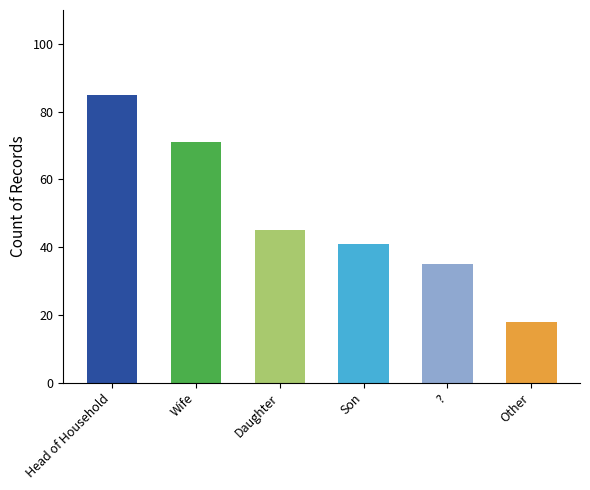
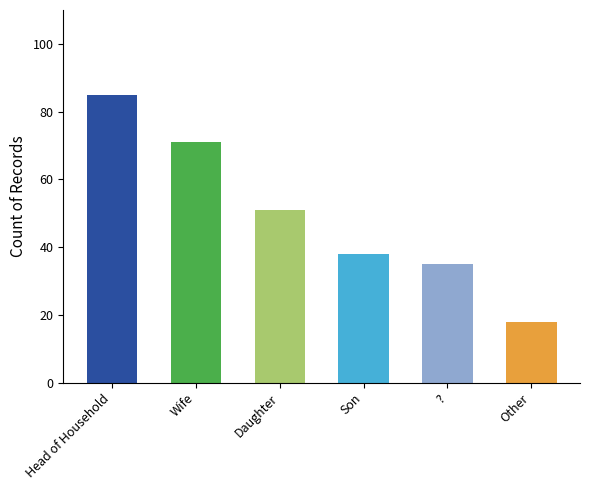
  {
    "Head of Household": 85,
    "Wife": 71,
-   "Daughter": 45,
-   "Son": 41,
+   "Daughter": 51,
+   "Son": 38,
    "?": 35,
    "Other": 18
  }
